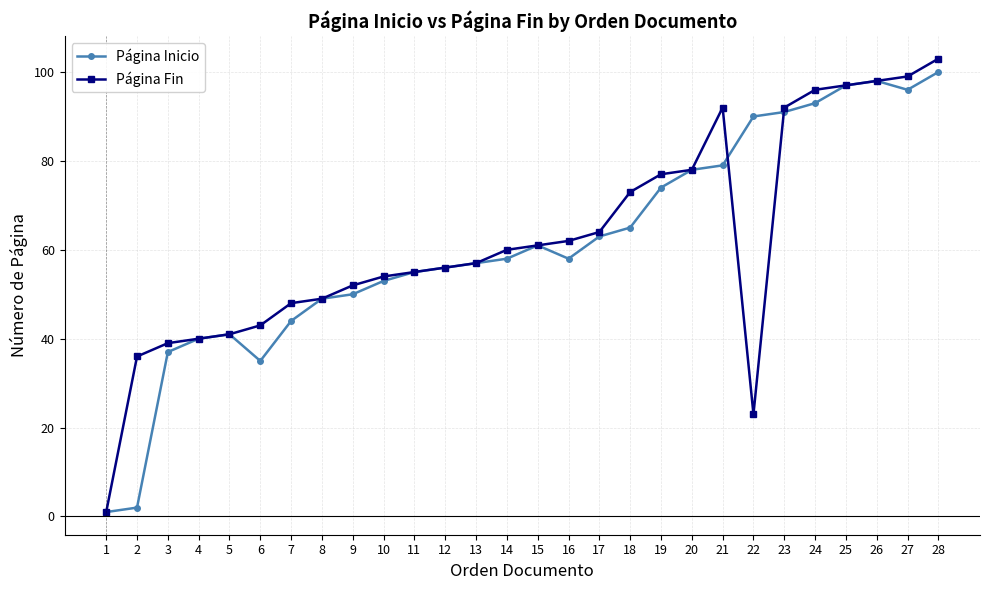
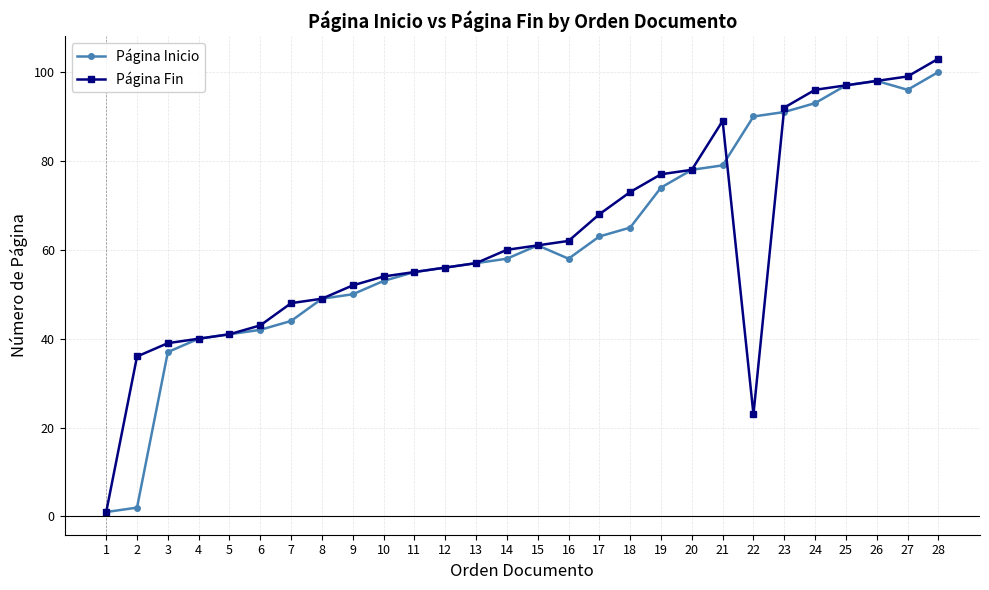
  {
    "Página Inicio": {
      "2": 2,
      "3": 37,
-     "6": 35,
+     "6": 42,
      "7": 44,
      "9": 50,
      "10": 53,
      "14": 58,
      "16": 58,
      "17": 63,
      "18": 65,
      "19": 74,
      "21": 79,
      "22": 90,
      "23": 91,
      "24": 93,
      "27": 96,
      "28": 100
    },
    "Página Fin": {
      "2": 36,
      "3": 39,
      "6": 43,
      "7": 48,
      "9": 52,
      "10": 54,
      "14": 60,
      "16": 62,
-     "17": 64,
+     "17": 68,
      "18": 73,
      "19": 77,
-     "21": 92,
+     "21": 89,
      "22": 23,
      "23": 92,
      "24": 96,
      "27": 99,
      "28": 103
    }
  }
